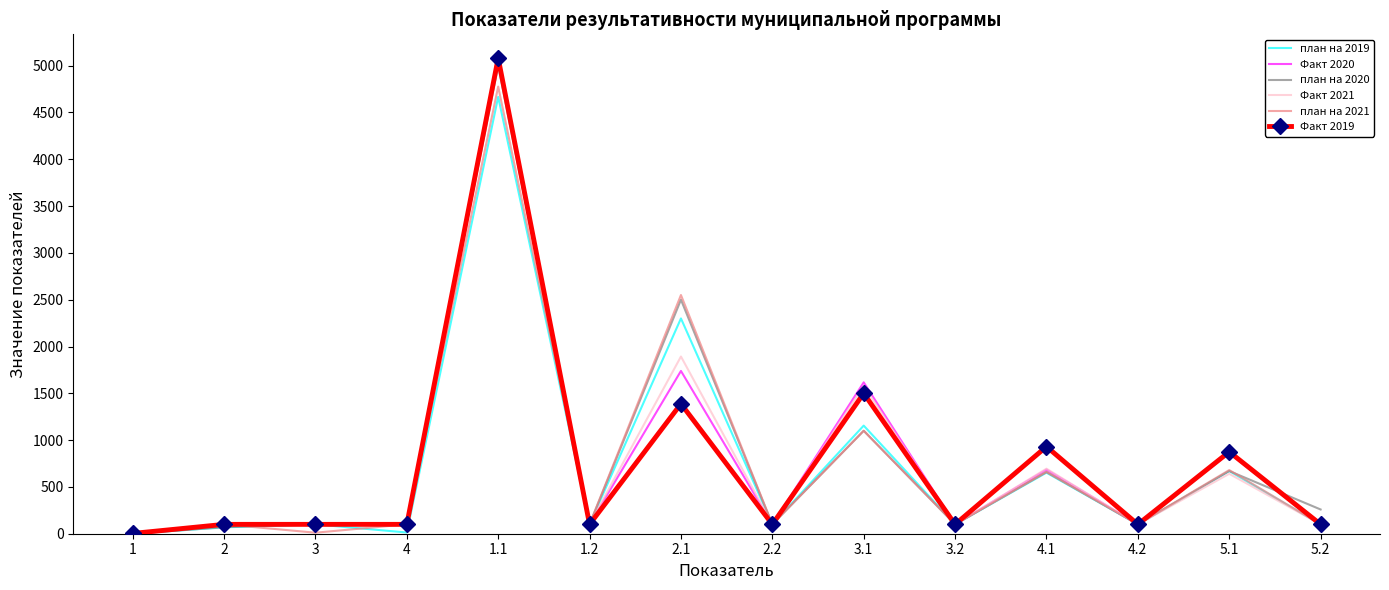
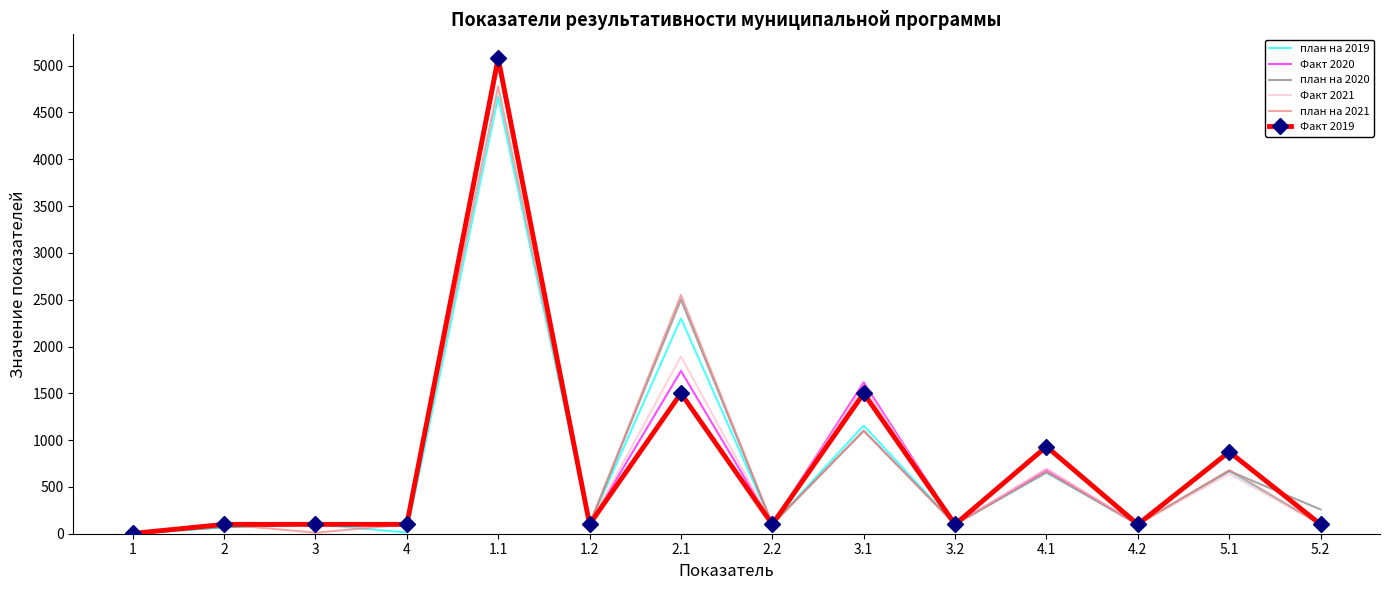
  {
    "план на 2019": {
      "4": 0,
      "1.1": 4700,
      "2.1": 2300,
      "3.1": 1200
    },
    "Факт 2020": {
      "2.1": 1700,
      "3.1": 1600
    },
    "план на 2020": {
      "1.1": 5000,
      "2.1": 2500,
      "5.2": 300
    },
    "Факт 2021": {
      "2.1": 1900,
      "3.1": 1600,
      "5.1": 600
    },
    "план на 2021": {
      "3": 0,
      "1.1": 4800,
      "2.1": 2600
    },
    "Факт 2019": {
-     "2.1": 1400,
+     "2.1": 1500,
      "3.1": 1500,
      "4.1": 900
    }
  }
